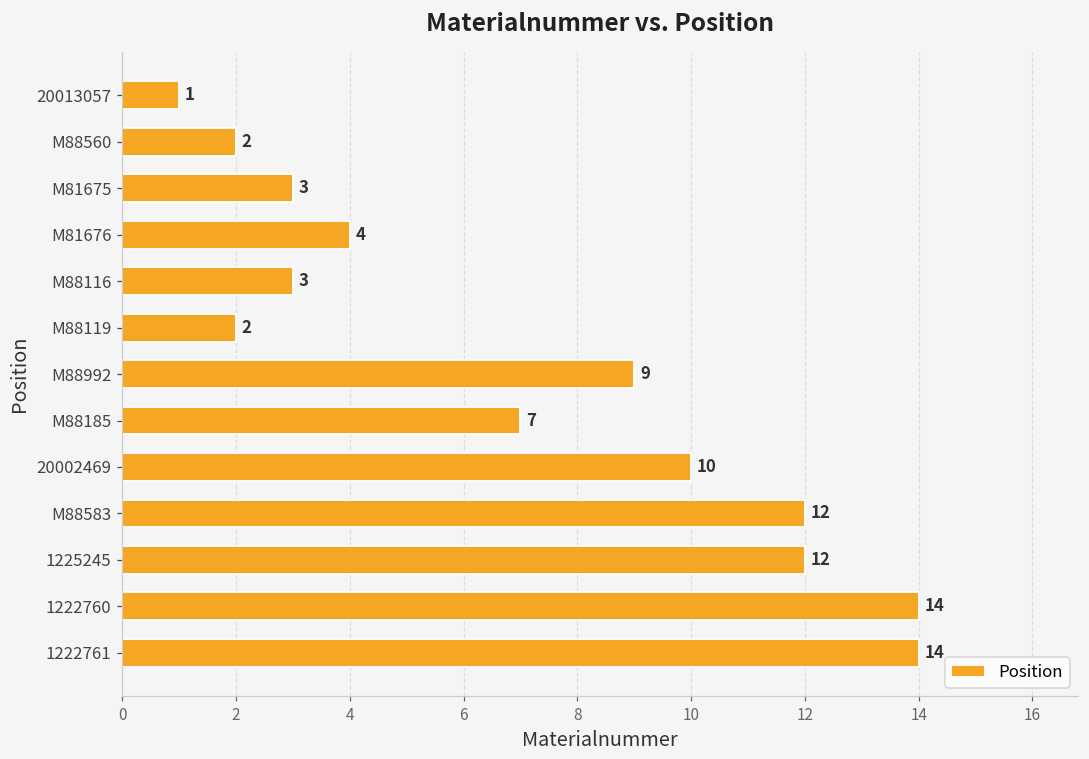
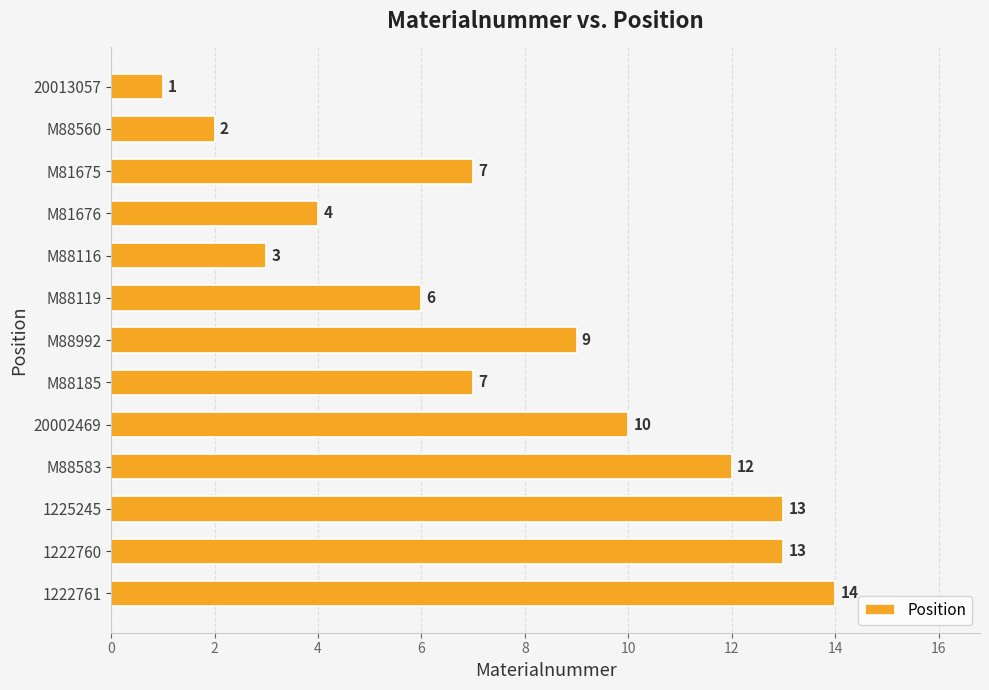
  {
    "20013057": 1,
    "M88560": 2,
-   "M81675": 3,
+   "M81675": 7,
    "M81676": 4,
    "M88116": 3,
-   "M88119": 2,
+   "M88119": 6,
    "M88992": 9,
    "M88185": 7,
    "20002469": 10,
    "M88583": 12,
-   "1225245": 12,
-   "1222760": 14,
+   "1225245": 13,
+   "1222760": 13,
    "1222761": 14
  }
